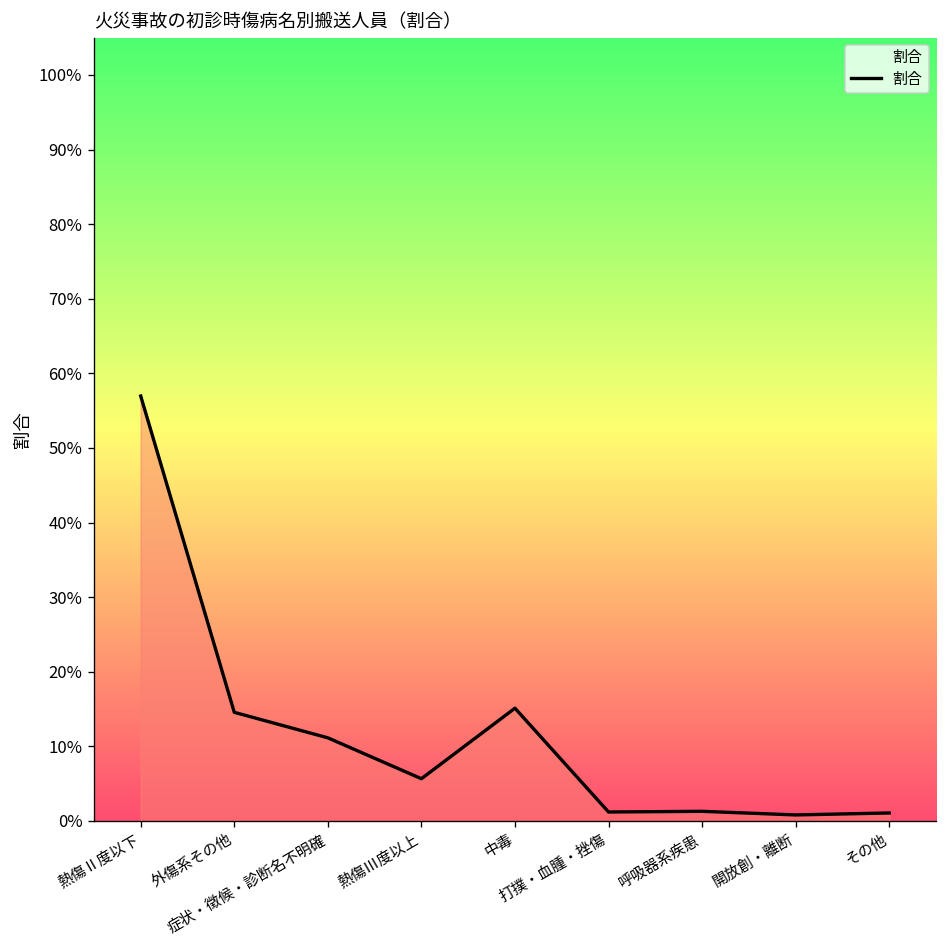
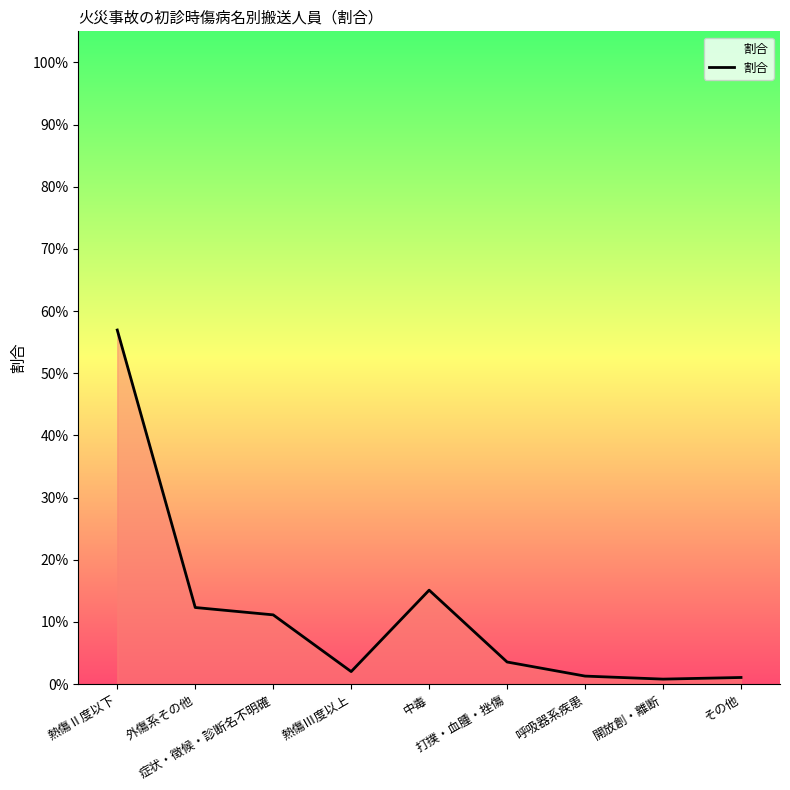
  {
    "熱傷Ⅱ度以下": "57%",
-   "外傷系その他": "15%",
+   "外傷系その他": "12%",
    "症状・徴候・診断名不明確": "11%",
-   "熱傷Ⅲ度以上": "6%",
+   "熱傷Ⅲ度以上": "2%",
    "中毒": "15%",
-   "打撲・血腫・挫傷": "1%",
+   "打撲・血腫・挫傷": "4%",
    "呼吸器系疾患": "1%",
    "開放創・離断": "1%",
    "その他": "1%"
  }
